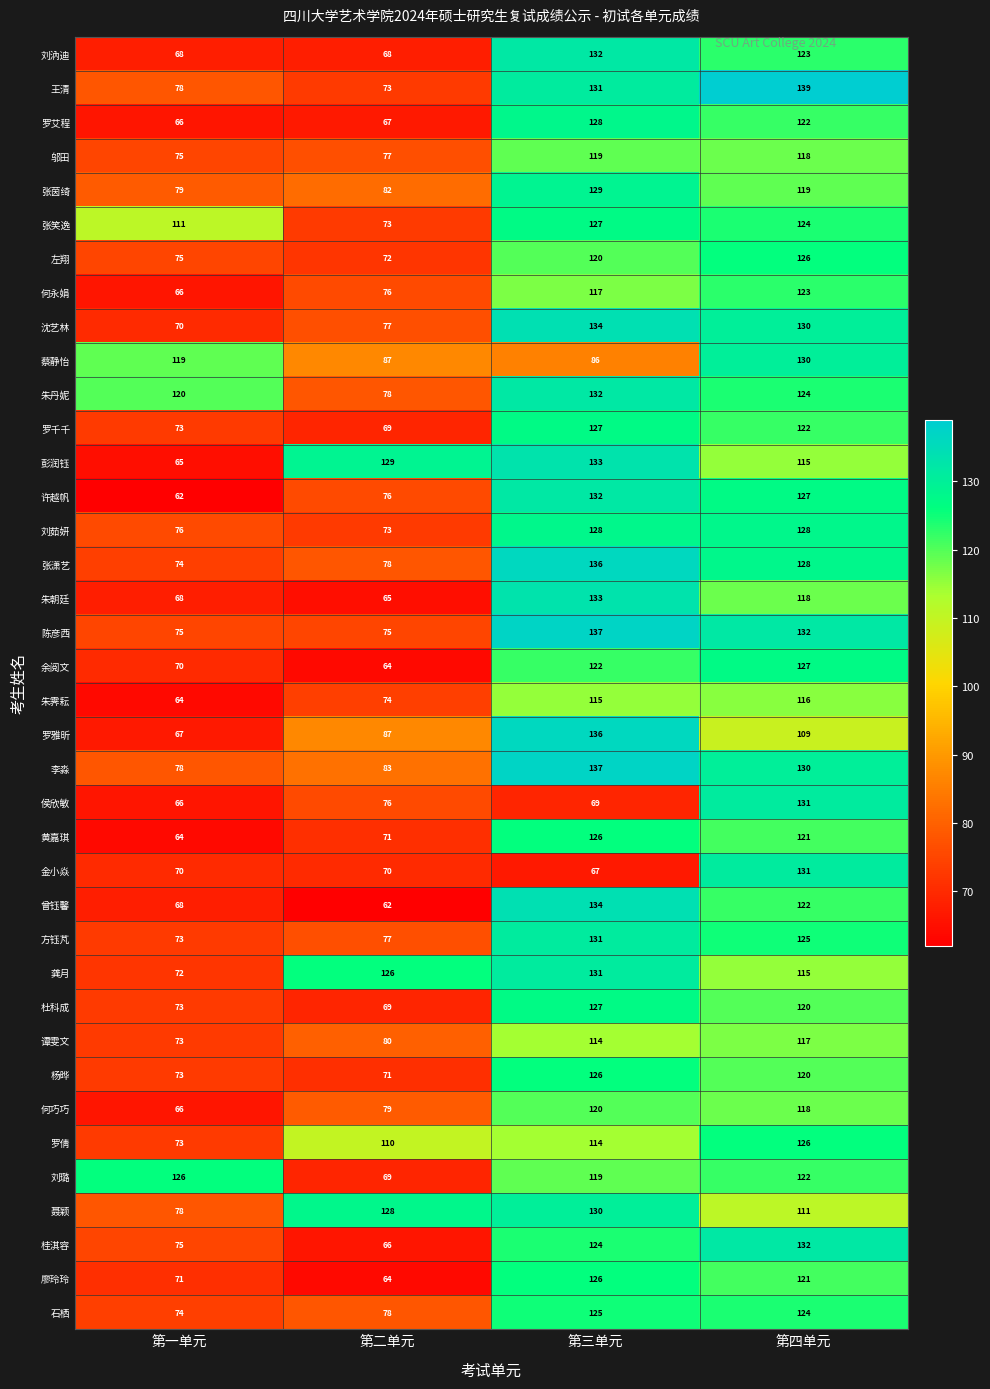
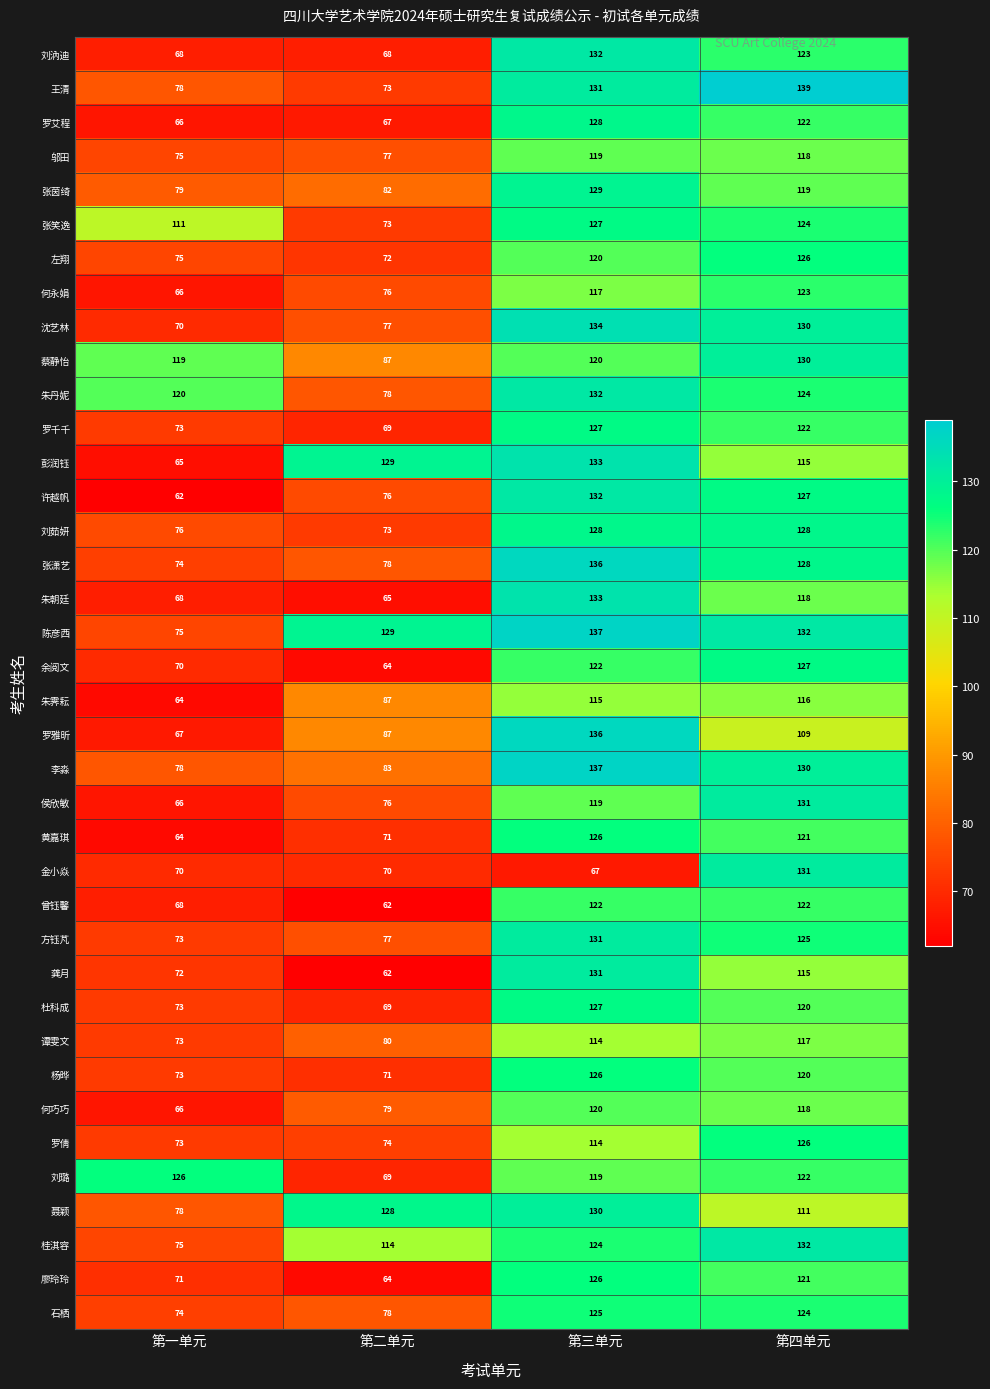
  {
    "刘汭迪": {
      "第一单元": 68,
      "第二单元": 68,
      "第三单元": 132,
      "第四单元": 123
    },
    "王清": {
      "第一单元": 78,
      "第二单元": 73,
      "第三单元": 131,
      "第四单元": 139
    },
    "罗艾程": {
      "第一单元": 66,
      "第二单元": 67,
      "第三单元": 128,
      "第四单元": 122
    },
    "邬田": {
      "第一单元": 75,
      "第二单元": 77,
      "第三单元": 119,
      "第四单元": 118
    },
    "张茵绮": {
      "第一单元": 79,
      "第二单元": 82,
      "第三单元": 129,
      "第四单元": 119
    },
    "张笑逸": {
      "第一单元": 111,
      "第二单元": 73,
      "第三单元": 127,
      "第四单元": 124
    },
    "左翔": {
      "第一单元": 75,
      "第二单元": 72,
      "第三单元": 120,
      "第四单元": 126
    },
    "何永娟": {
      "第一单元": 66,
      "第二单元": 76,
      "第三单元": 117,
      "第四单元": 123
    },
    "沈艺林": {
      "第一单元": 70,
      "第二单元": 77,
      "第三单元": 134,
      "第四单元": 130
    },
    "蔡静怡": {
      "第一单元": 119,
      "第二单元": 87,
-     "第三单元": 86,
+     "第三单元": 120,
      "第四单元": 130
    },
    "朱丹妮": {
      "第一单元": 120,
      "第二单元": 78,
      "第三单元": 132,
      "第四单元": 124
    },
    "罗千千": {
      "第一单元": 73,
      "第二单元": 69,
      "第三单元": 127,
      "第四单元": 122
    },
    "彭润钰": {
      "第一单元": 65,
      "第二单元": 129,
      "第三单元": 133,
      "第四单元": 115
    },
    "许越帆": {
      "第一单元": 62,
      "第二单元": 76,
      "第三单元": 132,
      "第四单元": 127
    },
    "刘茹妍": {
      "第一单元": 76,
      "第二单元": 73,
      "第三单元": 128,
      "第四单元": 128
    },
    "张潇艺": {
      "第一单元": 74,
      "第二单元": 78,
      "第三单元": 136,
      "第四单元": 128
    },
    "朱朝廷": {
      "第一单元": 68,
      "第二单元": 65,
      "第三单元": 133,
      "第四单元": 118
    },
    "陈彦西": {
      "第一单元": 75,
-     "第二单元": 75,
+     "第二单元": 129,
      "第三单元": 137,
      "第四单元": 132
    },
    "余阅文": {
      "第一单元": 70,
      "第二单元": 64,
      "第三单元": 122,
      "第四单元": 127
    },
    "朱霁耘": {
      "第一单元": 64,
-     "第二单元": 74,
+     "第二单元": 87,
      "第三单元": 115,
      "第四单元": 116
    },
    "罗雅昕": {
      "第一单元": 67,
      "第二单元": 87,
      "第三单元": 136,
      "第四单元": 109
    },
    "李淼": {
      "第一单元": 78,
      "第二单元": 83,
      "第三单元": 137,
      "第四单元": 130
    },
    "侯欣敏": {
      "第一单元": 66,
      "第二单元": 76,
-     "第三单元": 69,
+     "第三单元": 119,
      "第四单元": 131
    },
    "黄嘉琪": {
      "第一单元": 64,
      "第二单元": 71,
      "第三单元": 126,
      "第四单元": 121
    },
    "金小焱": {
      "第一单元": 70,
      "第二单元": 70,
      "第三单元": 67,
      "第四单元": 131
    },
    "曾钰馨": {
      "第一单元": 68,
      "第二单元": 62,
-     "第三单元": 134,
+     "第三单元": 122,
      "第四单元": 122
    },
    "方钰芃": {
      "第一单元": 73,
      "第二单元": 77,
      "第三单元": 131,
      "第四单元": 125
    },
    "龚月": {
      "第一单元": 72,
-     "第二单元": 126,
+     "第二单元": 62,
      "第三单元": 131,
      "第四单元": 115
    },
    "杜科成": {
      "第一单元": 73,
      "第二单元": 69,
      "第三单元": 127,
      "第四单元": 120
    },
    "谭雯文": {
      "第一单元": 73,
      "第二单元": 80,
      "第三单元": 114,
      "第四单元": 117
    },
    "杨晔": {
      "第一单元": 73,
      "第二单元": 71,
      "第三单元": 126,
      "第四单元": 120
    },
    "何巧巧": {
      "第一单元": 66,
      "第二单元": 79,
      "第三单元": 120,
      "第四单元": 118
    },
    "罗倩": {
      "第一单元": 73,
-     "第二单元": 110,
+     "第二单元": 74,
      "第三单元": 114,
      "第四单元": 126
    },
    "刘璐": {
      "第一单元": 126,
      "第二单元": 69,
      "第三单元": 119,
      "第四单元": 122
    },
    "聂颖": {
      "第一单元": 78,
      "第二单元": 128,
      "第三单元": 130,
      "第四单元": 111
    },
    "桂淇容": {
      "第一单元": 75,
-     "第二单元": 66,
+     "第二单元": 114,
      "第三单元": 124,
      "第四单元": 132
    },
    "廖玲玲": {
      "第一单元": 71,
      "第二单元": 64,
      "第三单元": 126,
      "第四单元": 121
    },
    "石栖": {
      "第一单元": 74,
      "第二单元": 78,
      "第三单元": 125,
      "第四单元": 124
    }
  }
